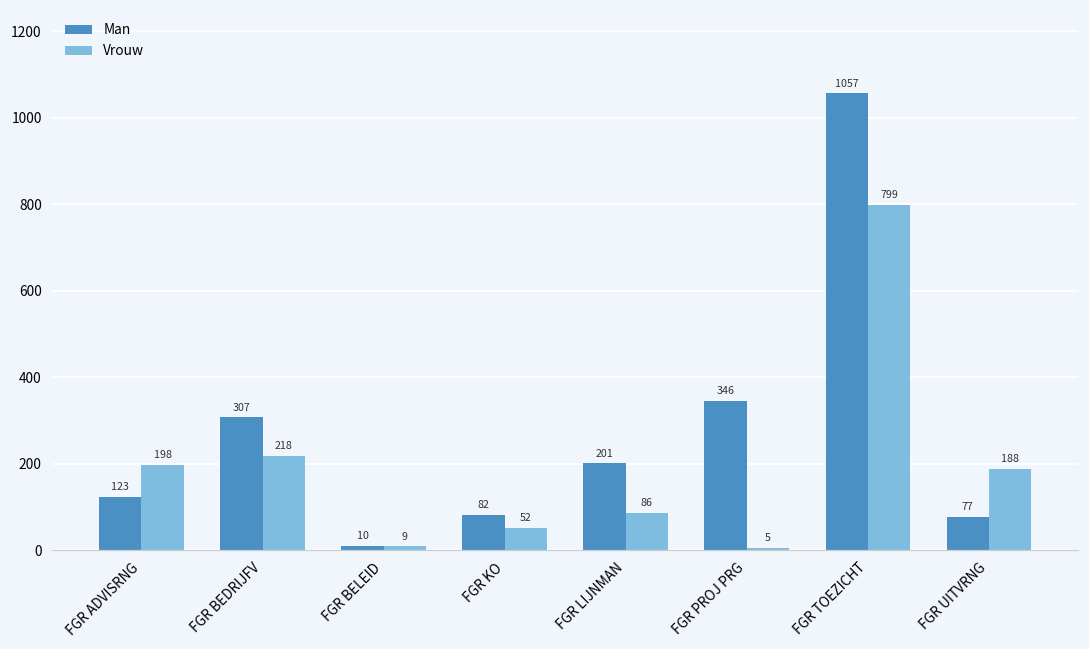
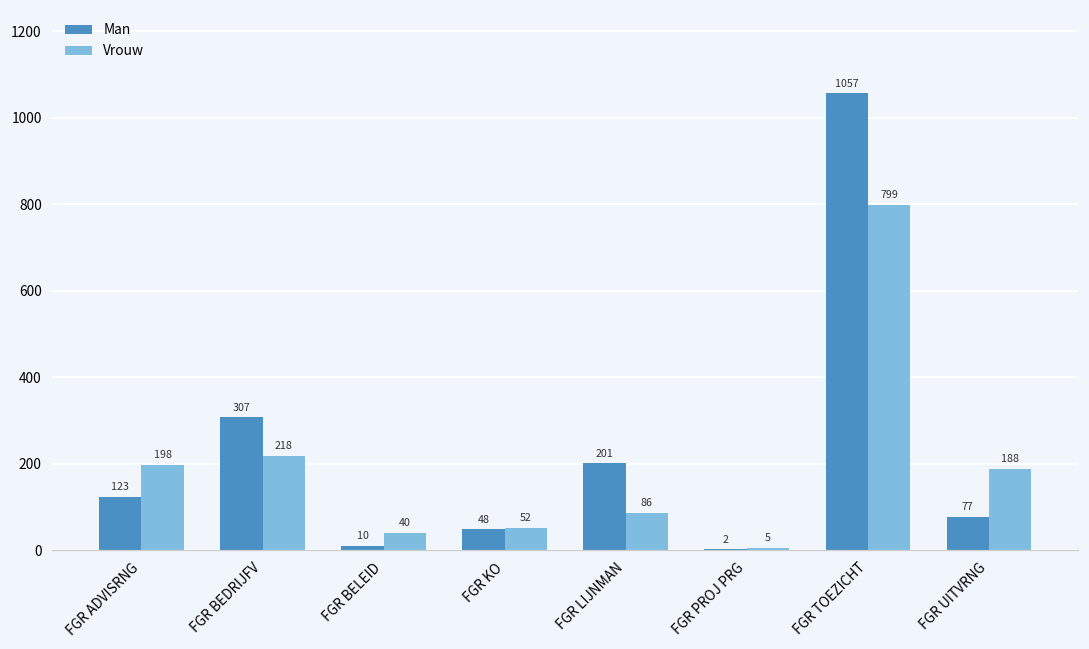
  {
    "Man": {
      "FGR ADVISRNG": 123,
      "FGR BEDRIJFV": 307,
      "FGR BELEID": 10,
-     "FGR KO": 82,
+     "FGR KO": 48,
      "FGR LIJNMAN": 201,
-     "FGR PROJ PRG": 346,
+     "FGR PROJ PRG": 2,
      "FGR TOEZICHT": 1057,
      "FGR UITVRNG": 77
    },
    "Vrouw": {
      "FGR ADVISRNG": 198,
      "FGR BEDRIJFV": 218,
-     "FGR BELEID": 9,
+     "FGR BELEID": 40,
      "FGR KO": 52,
      "FGR LIJNMAN": 86,
      "FGR PROJ PRG": 5,
      "FGR TOEZICHT": 799,
      "FGR UITVRNG": 188
    }
  }
